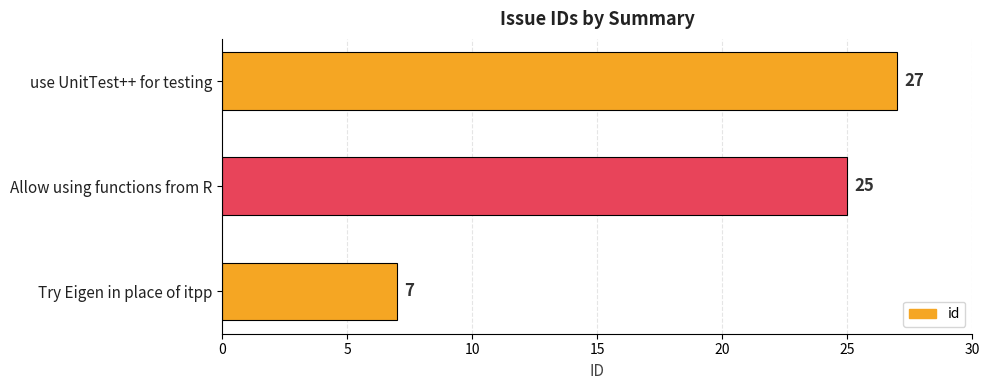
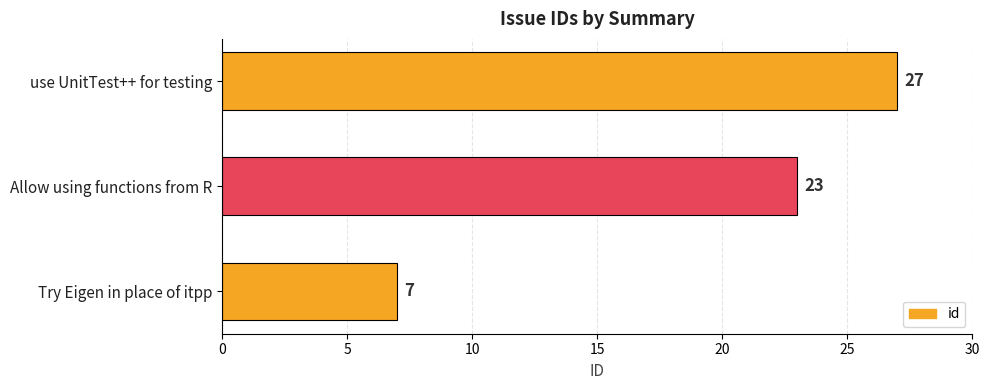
  {
    "use UnitTest++ for testing": 27,
-   "Allow using functions from R": 25,
+   "Allow using functions from R": 23,
    "Try Eigen in place of itpp": 7
  }
